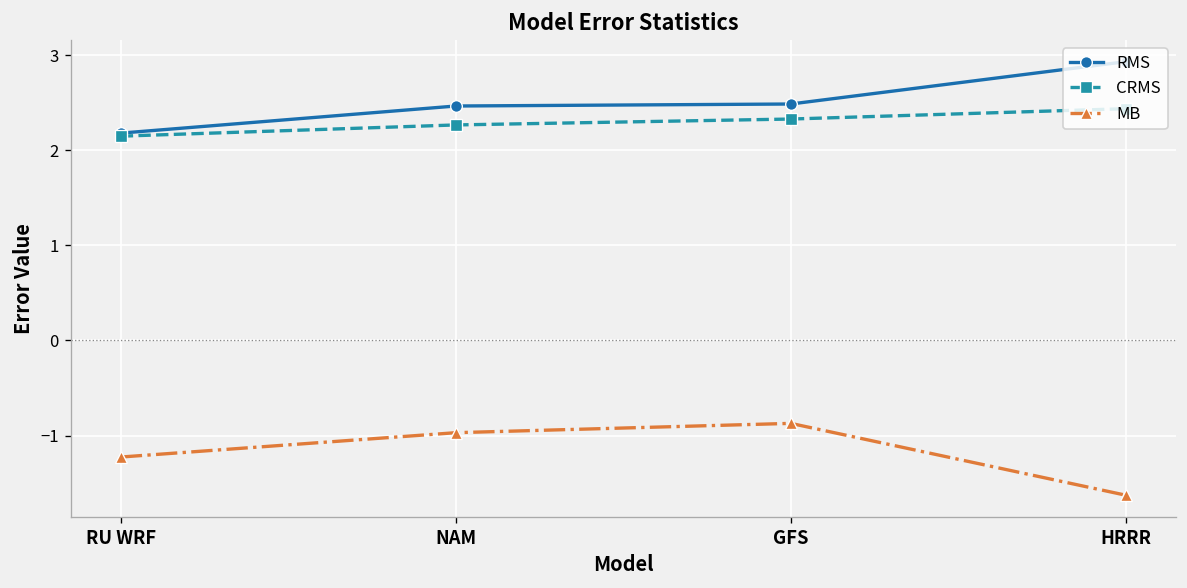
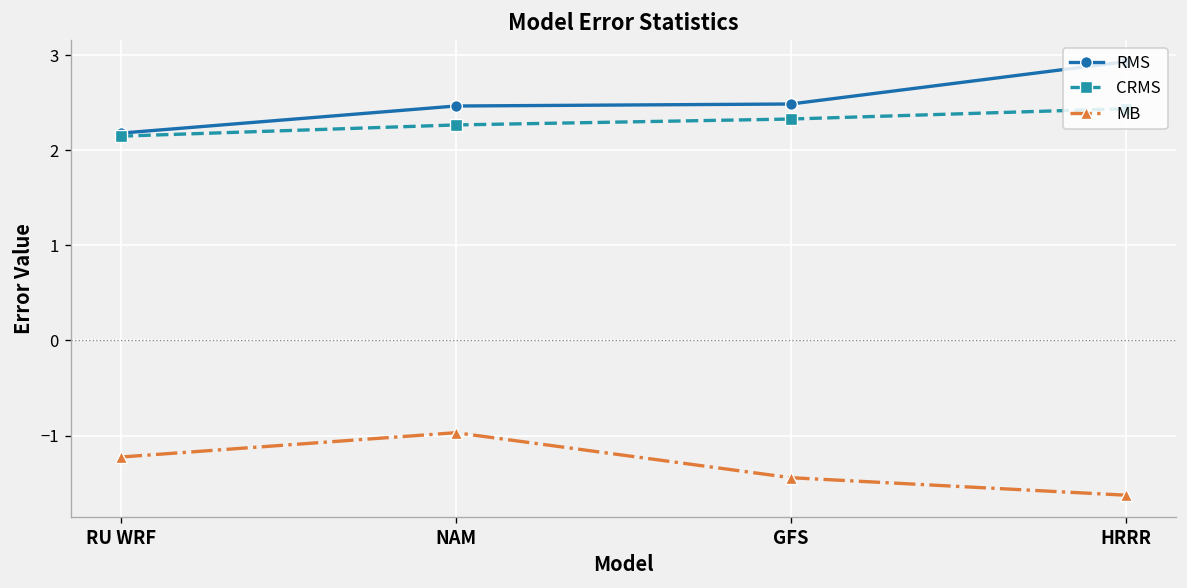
  {
    "MB": {
      "RU WRF": -1.2,
      "NAM": -1.0,
-     "GFS": -0.9,
+     "GFS": -1.4,
      "HRRR": -1.6
    }
  }
